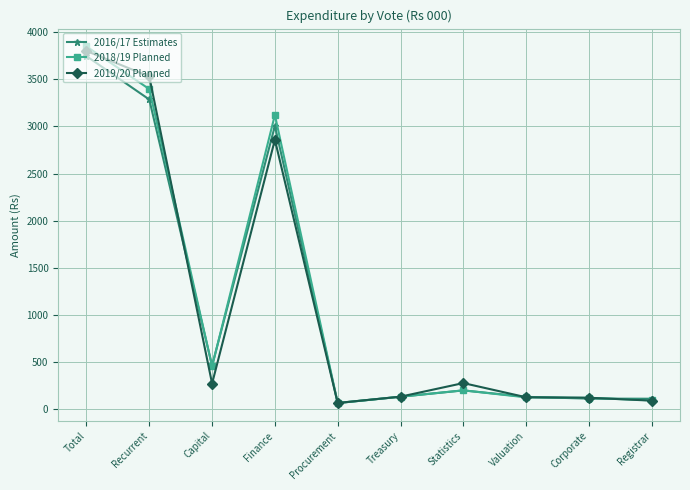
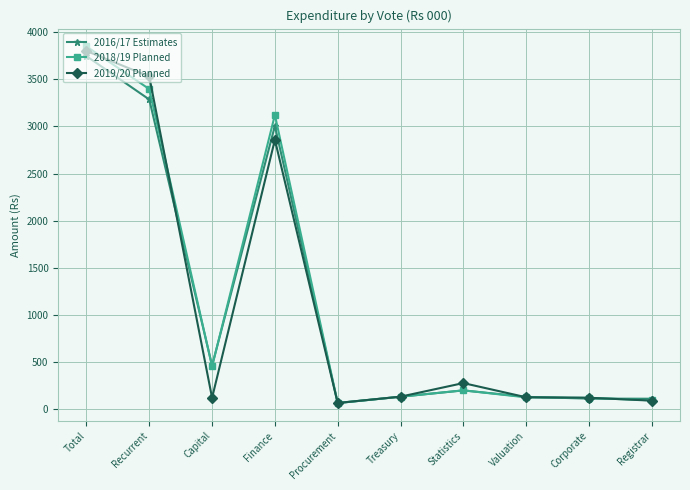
  {
    "2019/20 Planned": {
-     "Capital": 300,
+     "Capital": 100,
      "Finance": 2900,
      "Statistics": 300
    }
  }
